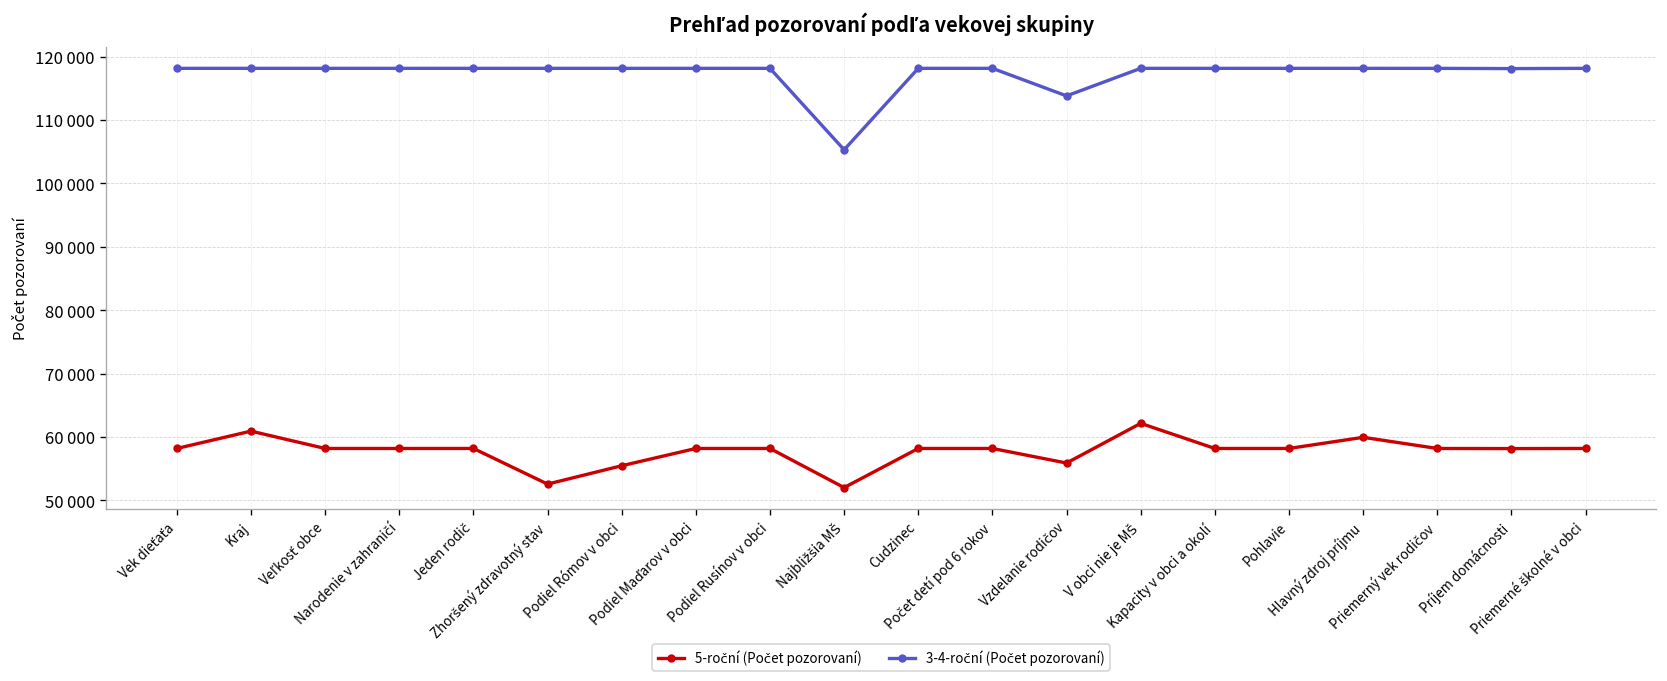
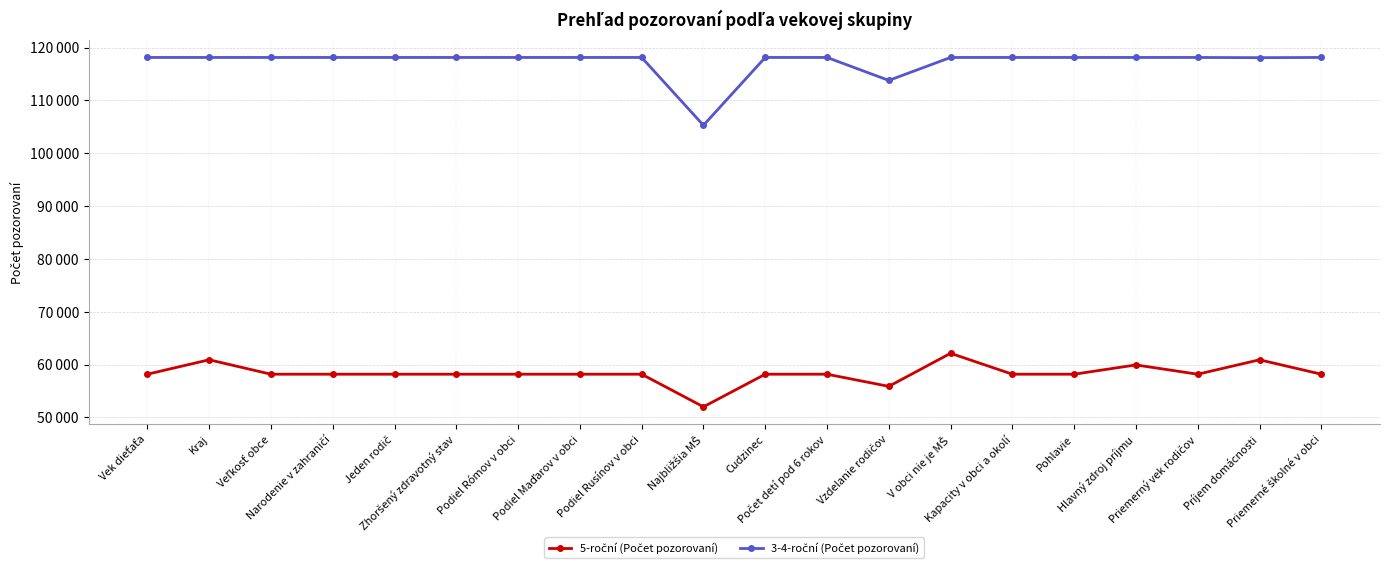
  {
    "5-roční (Počet pozorovaní)": {
      "Vek dieťaťa": 58000,
      "Kraj": 61000,
      "Veľkosť obce": 58000,
      "Narodenie v zahraničí": 58000,
      "Jeden rodič": 58000,
-     "Zhoršený zdravotný stav": 53000,
-     "Podiel Rómov v obci": 55000,
+     "Zhoršený zdravotný stav": 58000,
+     "Podiel Rómov v obci": 58000,
      "Podiel Maďarov v obci": 58000,
      "Podiel Rusínov v obci": 58000,
      "Najbližšia MŠ": 52000,
      "Cudzinec": 58000,
      "Počet detí pod 6 rokov": 58000,
      "Vzdelanie rodičov": 56000,
      "V obci nie je MŠ": 62000,
      "Kapacity v obci a okolí": 58000,
      "Pohlavie": 58000,
      "Hlavný zdroj príjmu": 60000,
      "Priemerný vek rodičov": 58000,
-     "Príjem domácnosti": 58000,
+     "Príjem domácnosti": 61000,
      "Priemerné školné v obci": 58000
    },
    "3-4-roční (Počet pozorovaní)": {
      "Vek dieťaťa": 118000,
      "Kraj": 118000,
      "Veľkosť obce": 118000,
      "Narodenie v zahraničí": 118000,
      "Jeden rodič": 118000,
      "Zhoršený zdravotný stav": 118000,
      "Podiel Rómov v obci": 118000,
      "Podiel Maďarov v obci": 118000,
      "Podiel Rusínov v obci": 118000,
      "Najbližšia MŠ": 105000,
      "Cudzinec": 118000,
      "Počet detí pod 6 rokov": 118000,
      "Vzdelanie rodičov": 114000,
      "V obci nie je MŠ": 118000,
      "Kapacity v obci a okolí": 118000,
      "Pohlavie": 118000,
      "Hlavný zdroj príjmu": 118000,
      "Priemerný vek rodičov": 118000,
      "Príjem domácnosti": 118000,
      "Priemerné školné v obci": 118000
    }
  }
